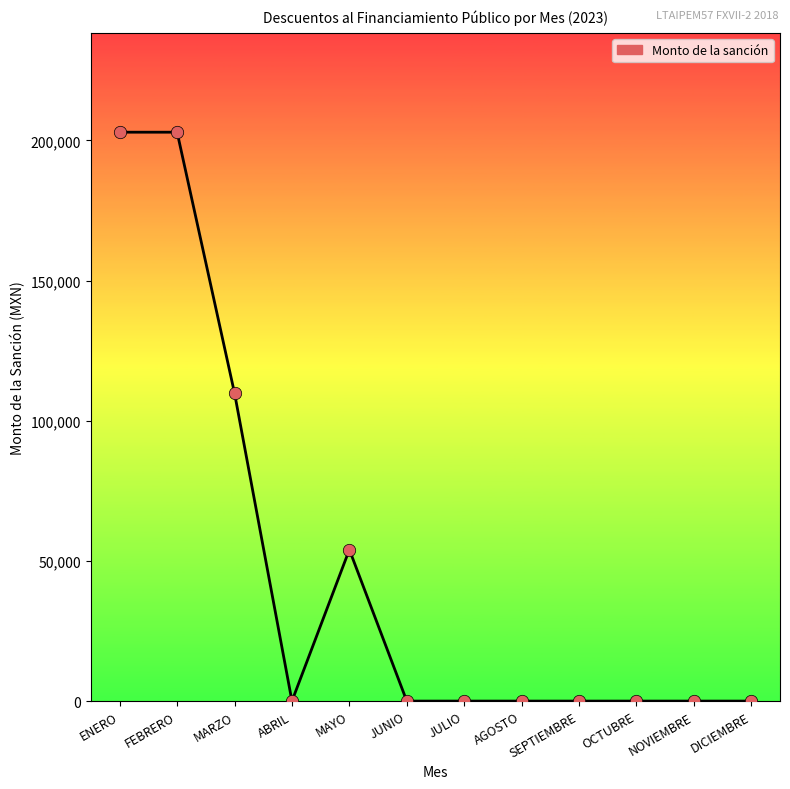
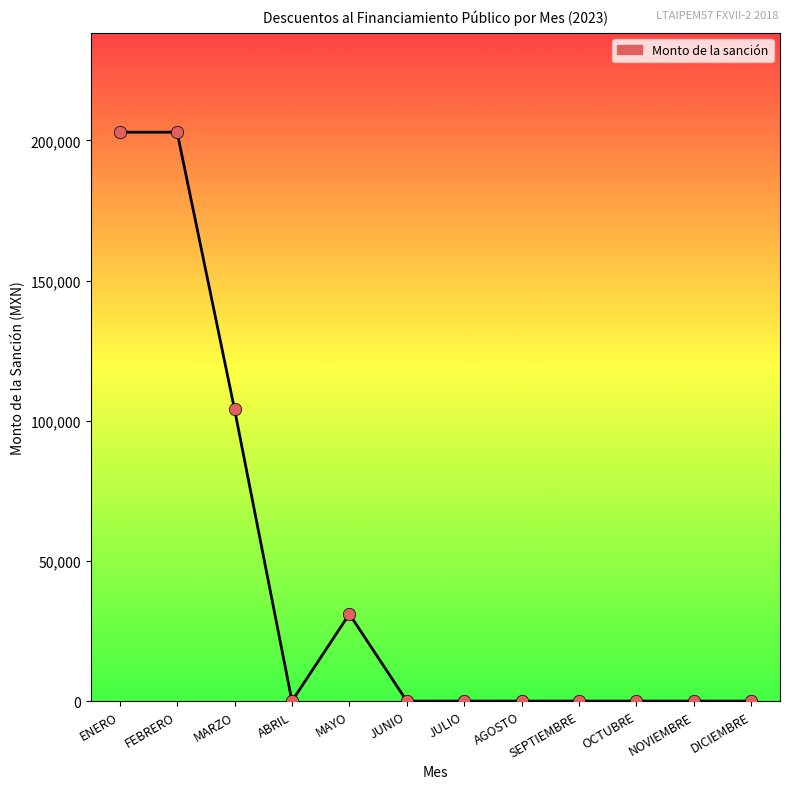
  {
    "ENERO": "203,000",
    "FEBRERO": "203,000",
-   "MARZO": "110,000",
+   "MARZO": "104,000",
    "ABRIL": "0",
-   "MAYO": "54,000",
+   "MAYO": "31,000",
    "JUNIO": "0",
    "JULIO": "0",
    "AGOSTO": "0",
    "SEPTIEMBRE": "0",
    "OCTUBRE": "0",
    "NOVIEMBRE": "0",
    "DICIEMBRE": "0"
  }
